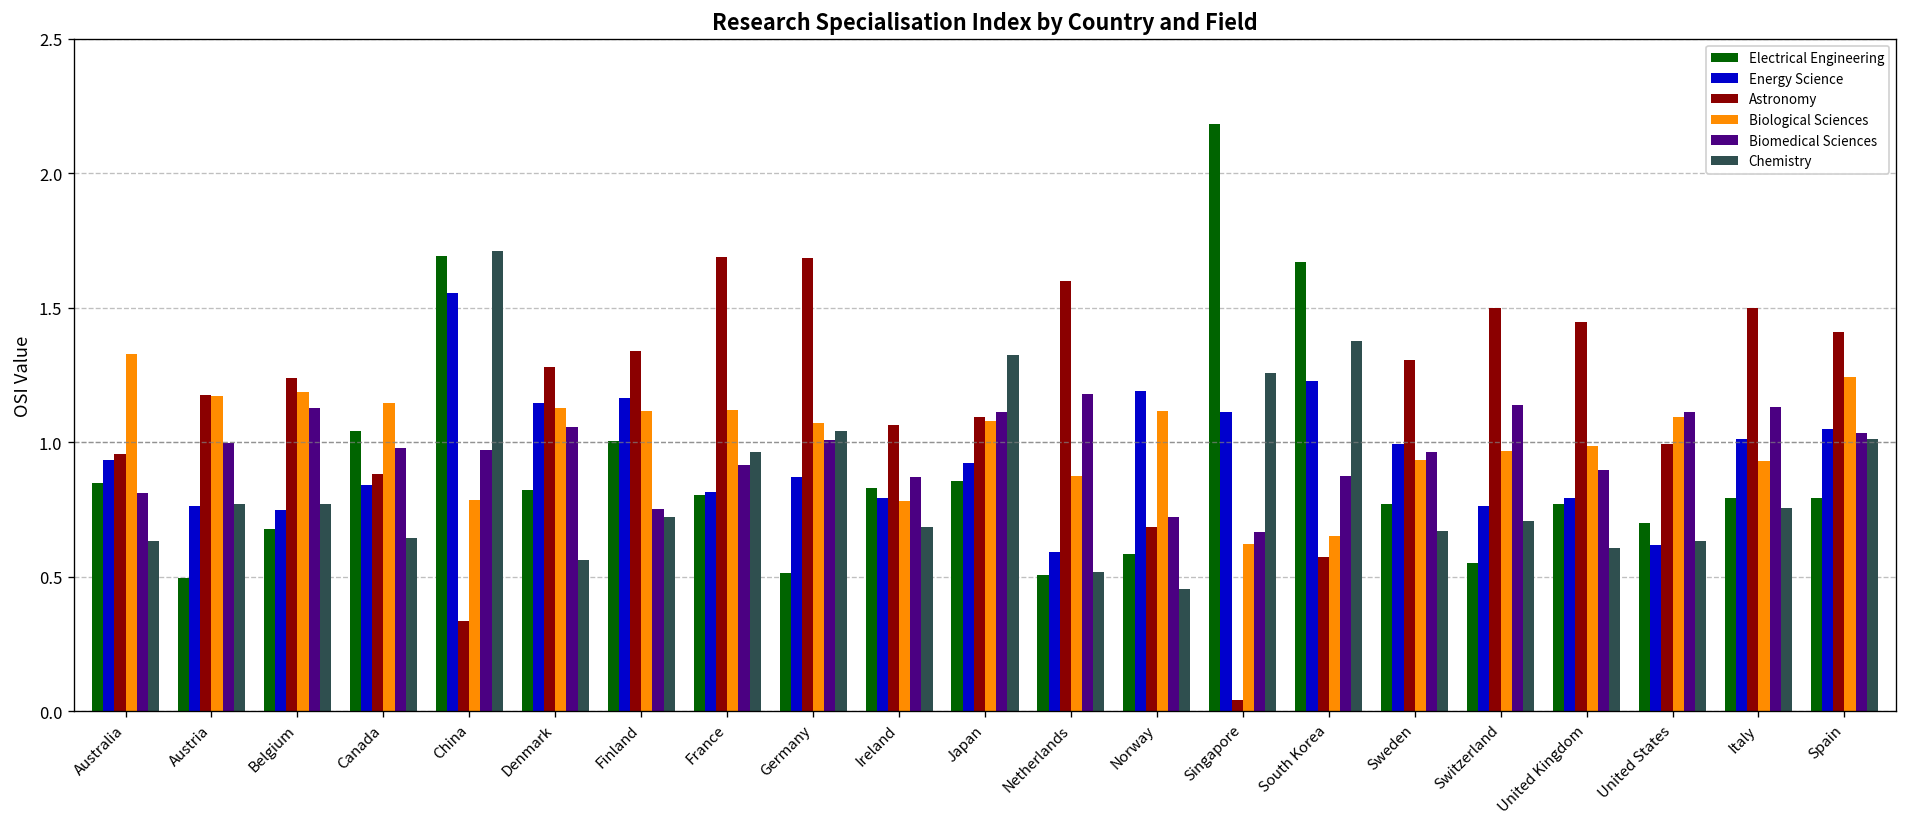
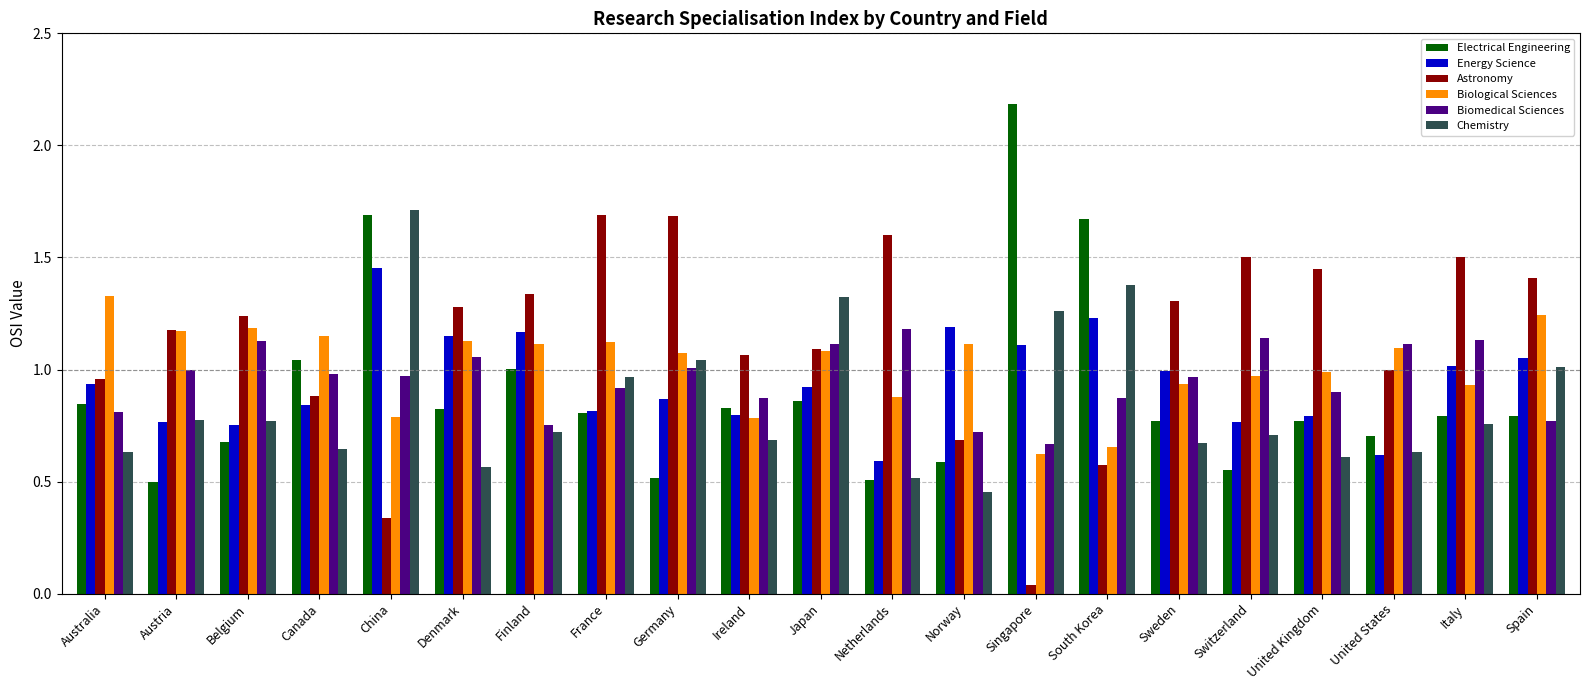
  {
    "Electrical Engineering": {
      "Australia": 0.85,
      "Austria": 0.50,
      "Belgium": 0.68,
      "Canada": 1.04,
      "China": 1.69,
      "Denmark": 0.82,
      "Finland": 1.00,
      "France": 0.81,
      "Germany": 0.52,
      "Ireland": 0.83,
      "Japan": 0.86,
      "Netherlands": 0.51,
      "Norway": 0.59,
      "Singapore": 2.18,
      "South Korea": 1.67,
      "Sweden": 0.77,
      "Switzerland": 0.55,
      "United Kingdom": 0.77,
      "United States": 0.70,
      "Italy": 0.79,
      "Spain": 0.79
    },
    "Energy Science": {
      "Australia": 0.93,
      "Austria": 0.76,
      "Belgium": 0.75,
      "Canada": 0.84,
-     "China": 1.56,
+     "China": 1.45,
      "Denmark": 1.15,
      "Finland": 1.17,
      "France": 0.82,
      "Germany": 0.87,
      "Ireland": 0.79,
      "Japan": 0.92,
      "Netherlands": 0.59,
      "Norway": 1.19,
      "Singapore": 1.11,
      "South Korea": 1.23,
      "Sweden": 0.99,
      "Switzerland": 0.76,
      "United Kingdom": 0.79,
      "United States": 0.62,
      "Italy": 1.01,
      "Spain": 1.05
    },
    "Astronomy": {
      "Australia": 0.96,
      "Austria": 1.18,
      "Belgium": 1.24,
      "Canada": 0.88,
      "China": 0.34,
      "Denmark": 1.28,
      "Finland": 1.34,
      "France": 1.69,
      "Germany": 1.68,
      "Ireland": 1.07,
      "Japan": 1.09,
      "Netherlands": 1.60,
      "Norway": 0.68,
      "Singapore": 0.04,
      "South Korea": 0.57,
      "Sweden": 1.31,
      "Switzerland": 1.50,
      "United Kingdom": 1.45,
      "United States": 1.00,
      "Italy": 1.50,
      "Spain": 1.41
    },
    "Biological Sciences": {
      "Australia": 1.33,
      "Austria": 1.17,
      "Belgium": 1.19,
      "Canada": 1.15,
      "China": 0.79,
      "Denmark": 1.13,
      "Finland": 1.12,
      "France": 1.12,
      "Germany": 1.07,
      "Ireland": 0.78,
      "Japan": 1.08,
      "Netherlands": 0.88,
      "Norway": 1.12,
      "Singapore": 0.62,
      "South Korea": 0.65,
      "Sweden": 0.93,
      "Switzerland": 0.97,
      "United Kingdom": 0.99,
      "United States": 1.10,
      "Italy": 0.93,
      "Spain": 1.24
    },
    "Biomedical Sciences": {
      "Australia": 0.81,
      "Austria": 1.00,
      "Belgium": 1.13,
      "Canada": 0.98,
      "China": 0.97,
      "Denmark": 1.06,
      "Finland": 0.75,
      "France": 0.92,
      "Germany": 1.01,
      "Ireland": 0.87,
      "Japan": 1.11,
      "Netherlands": 1.18,
      "Norway": 0.72,
      "Singapore": 0.67,
      "South Korea": 0.87,
      "Sweden": 0.96,
      "Switzerland": 1.14,
      "United Kingdom": 0.90,
      "United States": 1.11,
      "Italy": 1.13,
-     "Spain": 1.03
+     "Spain": 0.77
    },
    "Chemistry": {
      "Australia": 0.63,
      "Austria": 0.77,
      "Belgium": 0.77,
      "Canada": 0.65,
      "China": 1.71,
      "Denmark": 0.56,
      "Finland": 0.72,
      "France": 0.97,
      "Germany": 1.04,
      "Ireland": 0.68,
      "Japan": 1.33,
      "Netherlands": 0.52,
      "Norway": 0.45,
      "Singapore": 1.26,
      "South Korea": 1.38,
      "Sweden": 0.67,
      "Switzerland": 0.71,
      "United Kingdom": 0.61,
      "United States": 0.63,
      "Italy": 0.76,
      "Spain": 1.01
    }
  }
